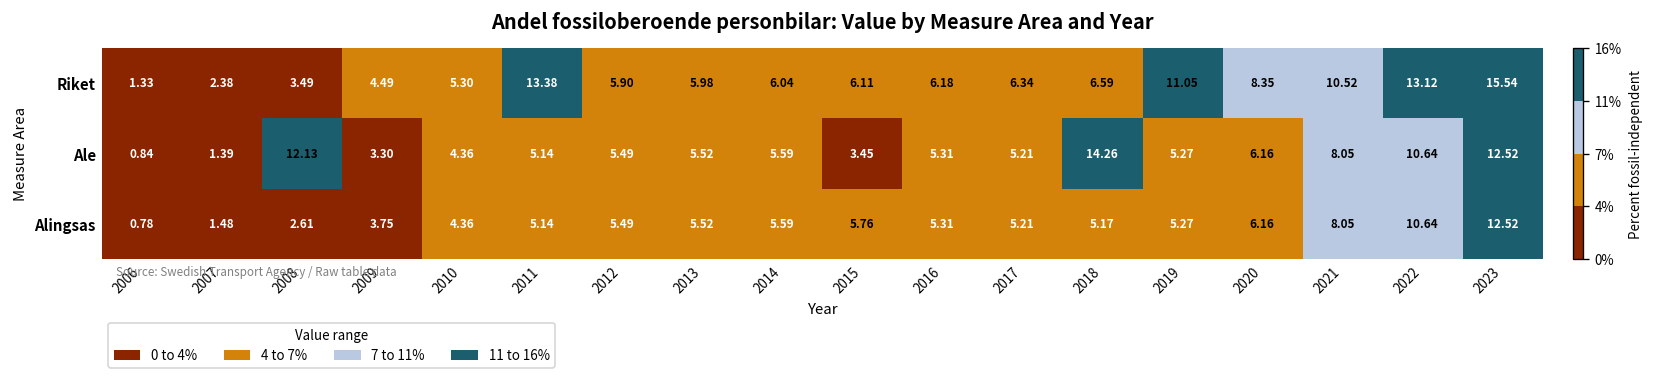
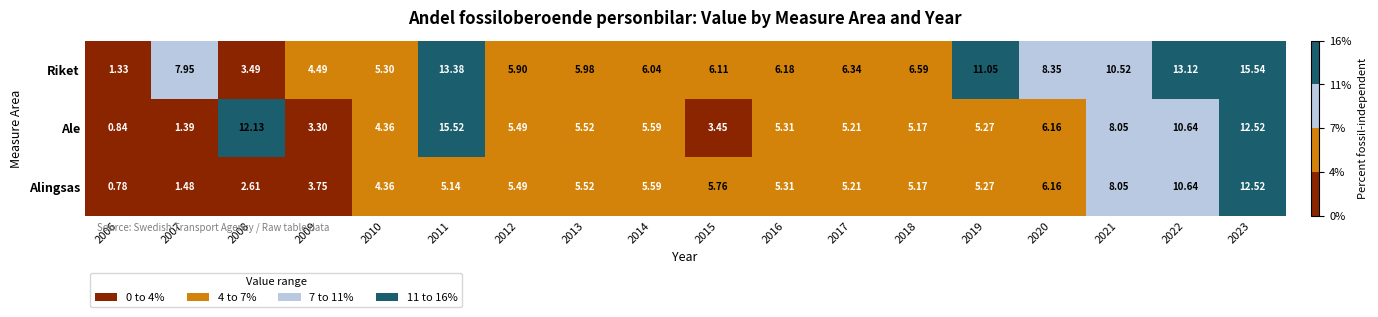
  {
    "Riket": {
      "2006": 1.33,
-     "2007": 2.38,
+     "2007": 7.95,
      "2008": 3.49,
      "2009": 4.49,
      "2010": 5.30,
      "2011": 13.38,
      "2012": 5.90,
      "2013": 5.98,
      "2014": 6.04,
      "2015": 6.11,
      "2016": 6.18,
      "2017": 6.34,
      "2018": 6.59,
      "2019": 11.05,
      "2020": 8.35,
      "2021": 10.52,
      "2022": 13.12,
      "2023": 15.54
    },
    "Ale": {
      "2006": 0.84,
      "2007": 1.39,
      "2008": 12.13,
      "2009": 3.30,
      "2010": 4.36,
-     "2011": 5.14,
+     "2011": 15.52,
      "2012": 5.49,
      "2013": 5.52,
      "2014": 5.59,
      "2015": 3.45,
      "2016": 5.31,
      "2017": 5.21,
-     "2018": 14.26,
+     "2018": 5.17,
      "2019": 5.27,
      "2020": 6.16,
      "2021": 8.05,
      "2022": 10.64,
      "2023": 12.52
    },
    "Alingsas": {
      "2006": 0.78,
      "2007": 1.48,
      "2008": 2.61,
      "2009": 3.75,
      "2010": 4.36,
      "2011": 5.14,
      "2012": 5.49,
      "2013": 5.52,
      "2014": 5.59,
      "2015": 5.76,
      "2016": 5.31,
      "2017": 5.21,
      "2018": 5.17,
      "2019": 5.27,
      "2020": 6.16,
      "2021": 8.05,
      "2022": 10.64,
      "2023": 12.52
    }
  }
